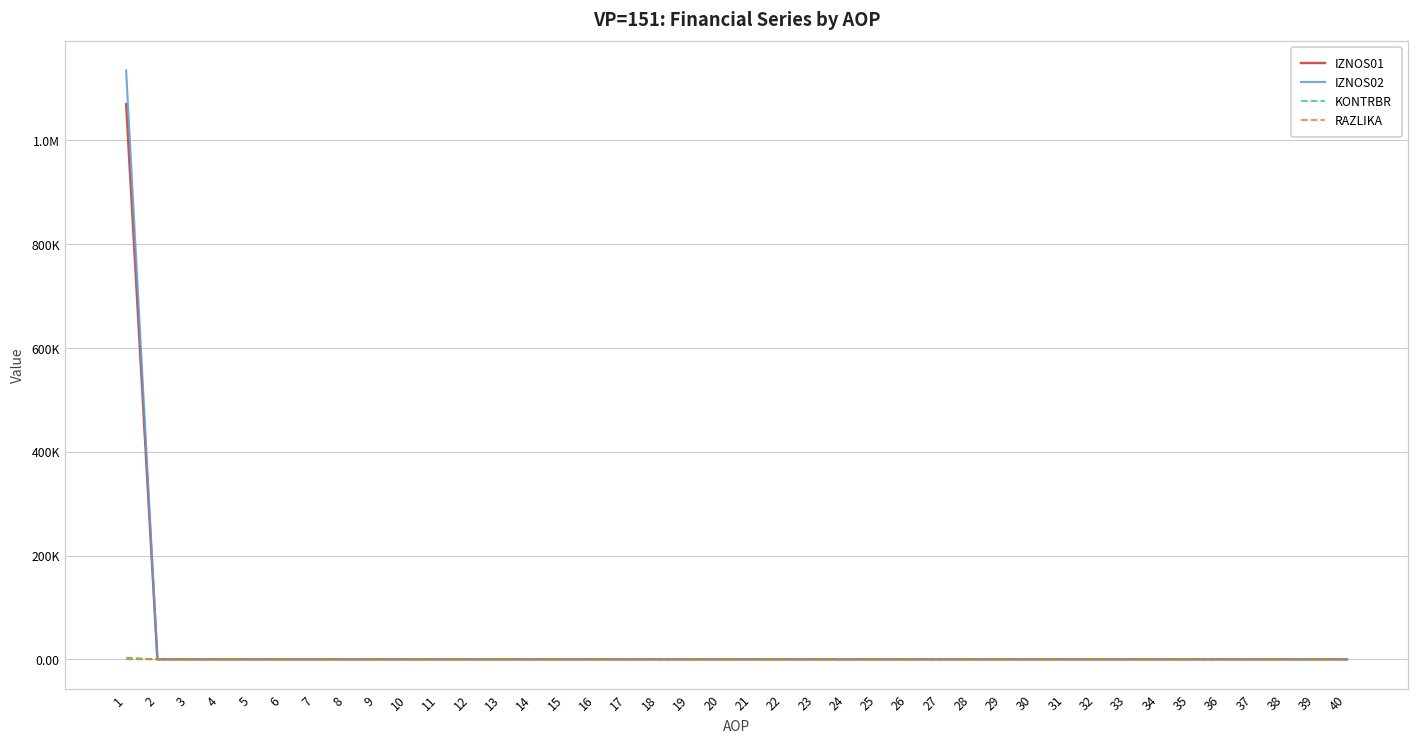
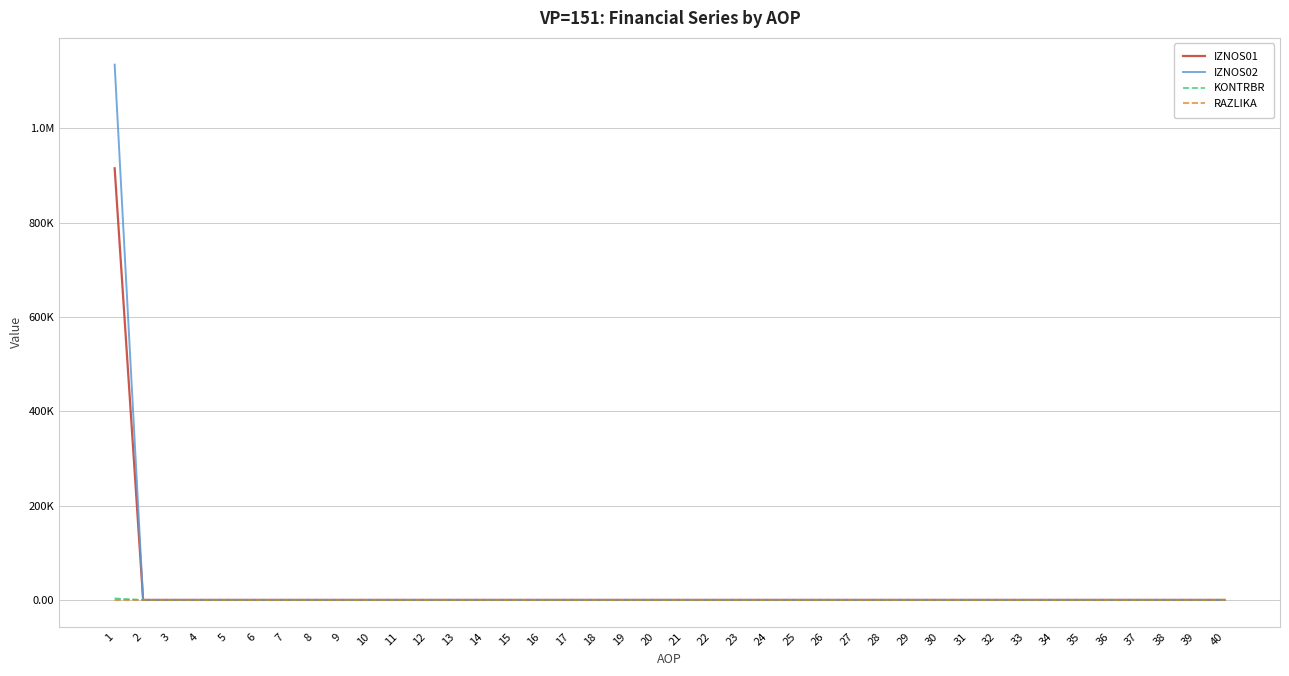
  {
    "IZNOS01": {
-     "1": 1070000
+     "1": 920000
    },
    "IZNOS02": {
      "1": 1130000
    }
  }
